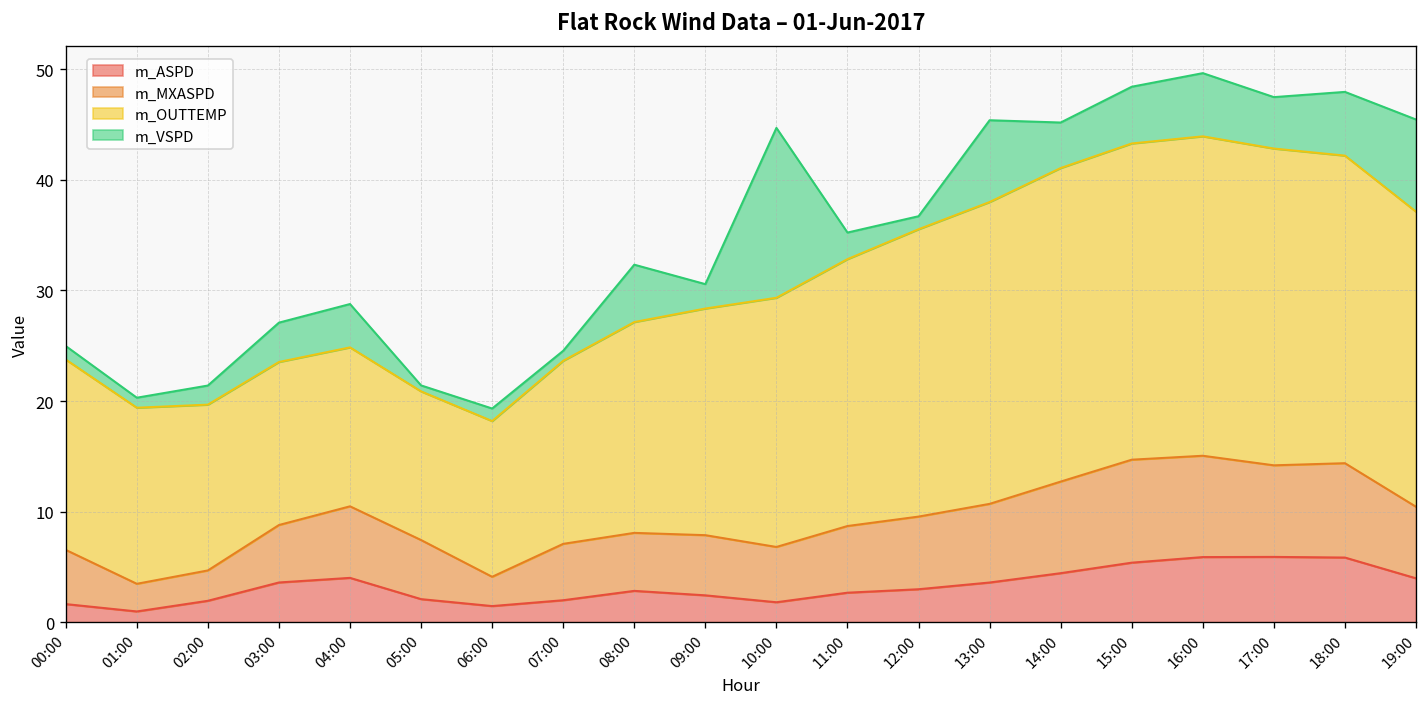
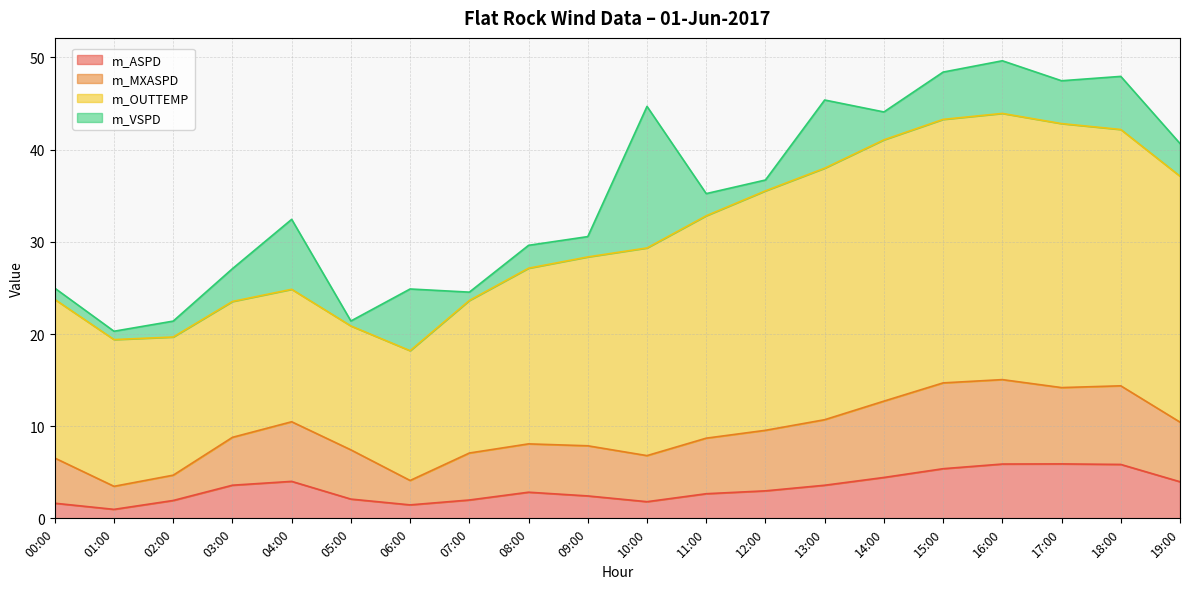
  {
    "m_VSPD": {
      "00:00": 1,
      "01:00": 1,
      "02:00": 2,
      "03:00": 4,
-     "04:00": 4,
+     "04:00": 8,
      "05:00": 1,
-     "06:00": 1,
+     "06:00": 7,
      "07:00": 1,
-     "08:00": 5,
+     "08:00": 2,
      "09:00": 2,
      "10:00": 15,
      "11:00": 2,
      "12:00": 1,
      "13:00": 7,
-     "14:00": 4,
+     "14:00": 3,
      "15:00": 5,
      "16:00": 6,
      "17:00": 5,
      "18:00": 6,
-     "19:00": 8
+     "19:00": 4
    }
  }
